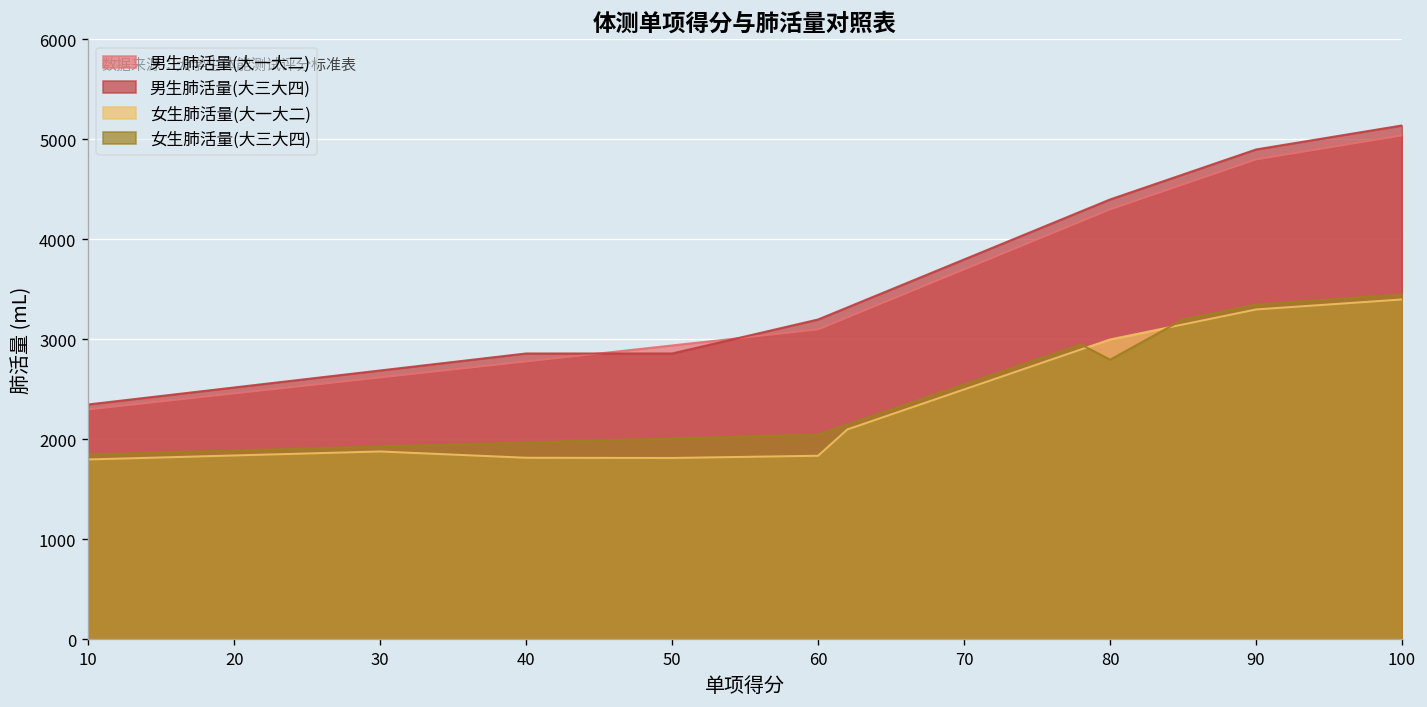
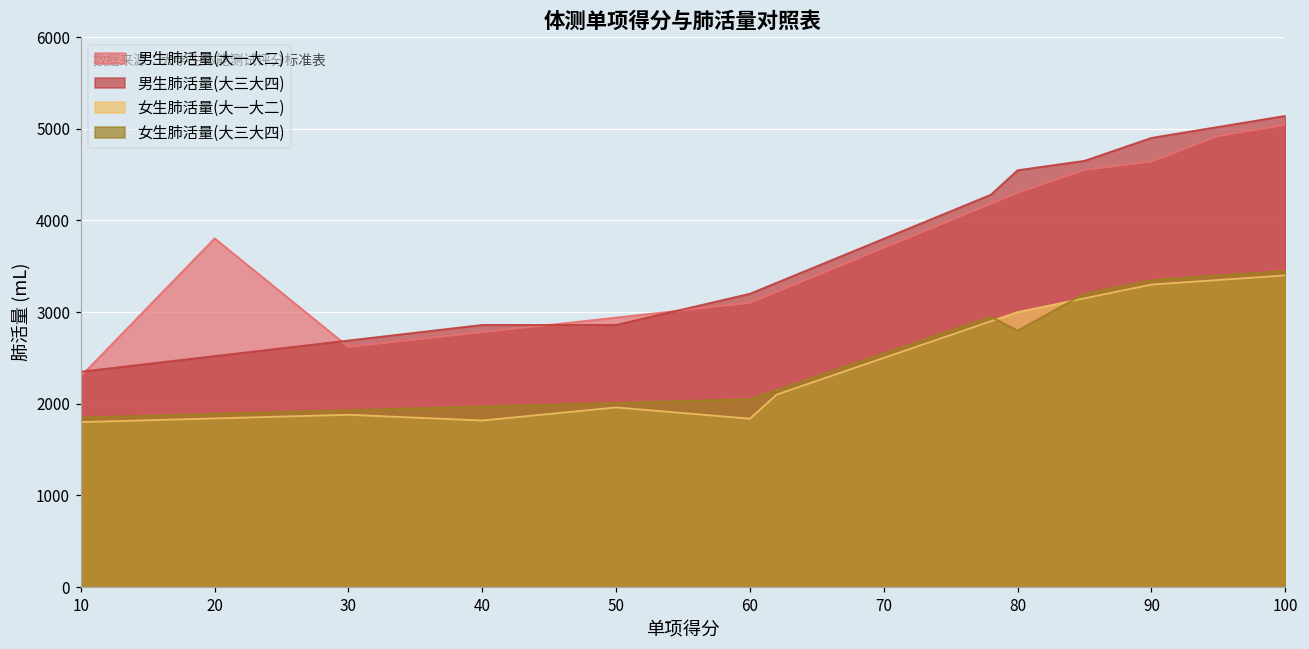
  {
    "男生肺活量(大一大二)": {
      "10": 2300,
-     "20": 2500,
+     "20": 3800,
      "30": 2600,
      "40": 2800,
      "50": 2900,
      "60": 3100,
      "70": 3700,
      "80": 4300,
-     "90": 4800,
+     "90": 4600,
      "100": 5000
    },
    "男生肺活量(大三大四)": {
      "10": 2400,
      "20": 2500,
      "30": 2700,
      "40": 2900,
      "50": 2900,
      "60": 3200,
      "70": 3800,
-     "80": 4400,
+     "80": 4500,
      "90": 4900,
      "100": 5100
    },
    "女生肺活量(大一大二)": {
      "10": 1800,
      "20": 1800,
      "30": 1900,
      "40": 1800,
-     "50": 1800,
+     "50": 2000,
      "60": 1800,
      "70": 2500,
      "80": 3000,
      "90": 3300,
      "100": 3400
    },
    "女生肺活量(大三大四)": {
      "10": 1900,
      "20": 1900,
      "30": 1900,
      "40": 2000,
      "50": 2000,
      "60": 2100,
      "70": 2600,
      "80": 2800,
      "90": 3400,
      "100": 3500
    }
  }
